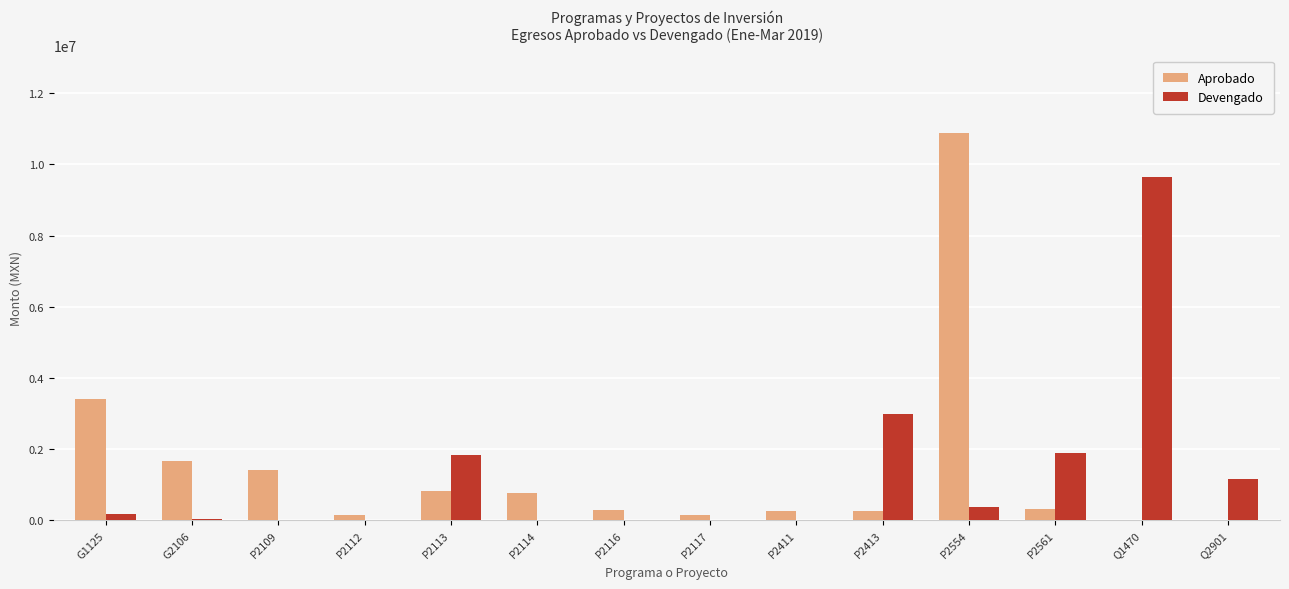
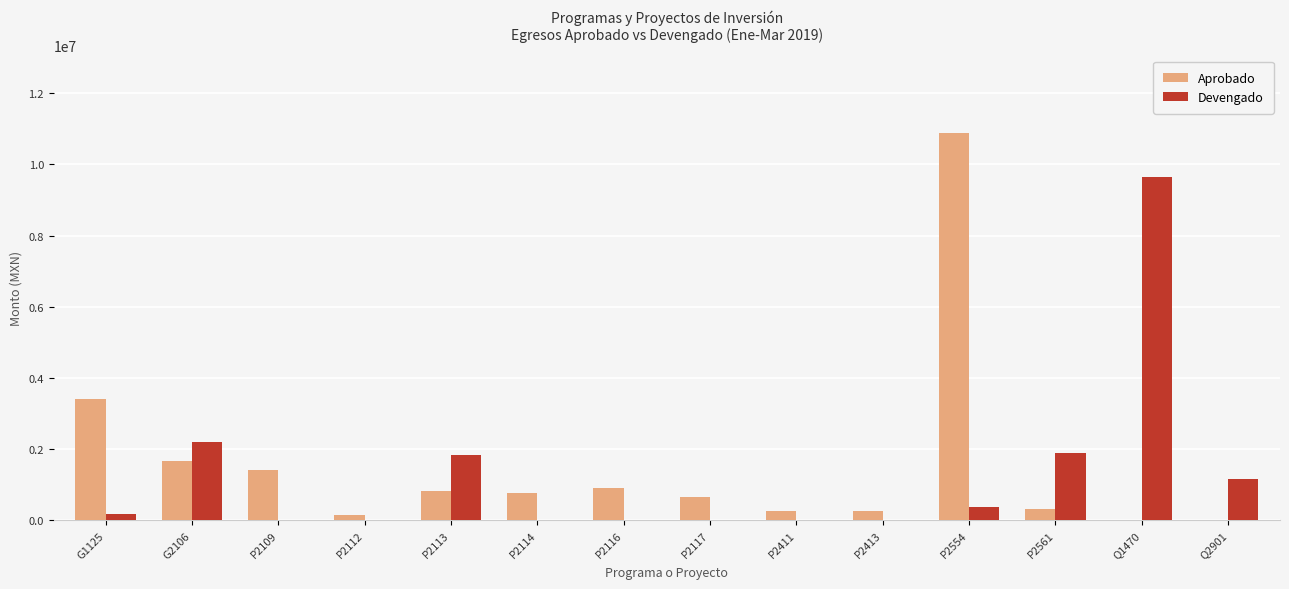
  {
    "Aprobado": {
      "G1125": 3400000,
      "G2106": 1700000,
      "P2109": 1400000,
      "P2112": 100000,
      "P2113": 800000,
      "P2114": 800000,
-     "P2116": 300000,
-     "P2117": 100000,
+     "P2116": 900000,
+     "P2117": 700000,
      "P2411": 300000,
      "P2413": 300000,
      "P2554": 10900000,
      "P2561": 300000,
      "Q1470": 0,
      "Q2901": 0
    },
    "Devengado": {
      "G1125": 200000,
-     "G2106": 0,
+     "G2106": 2200000,
      "P2113": 1800000,
-     "P2413": 3000000,
+     "P2413": 0,
      "P2554": 400000,
      "P2561": 1900000,
      "Q1470": 9600000,
      "Q2901": 1200000
    }
  }
